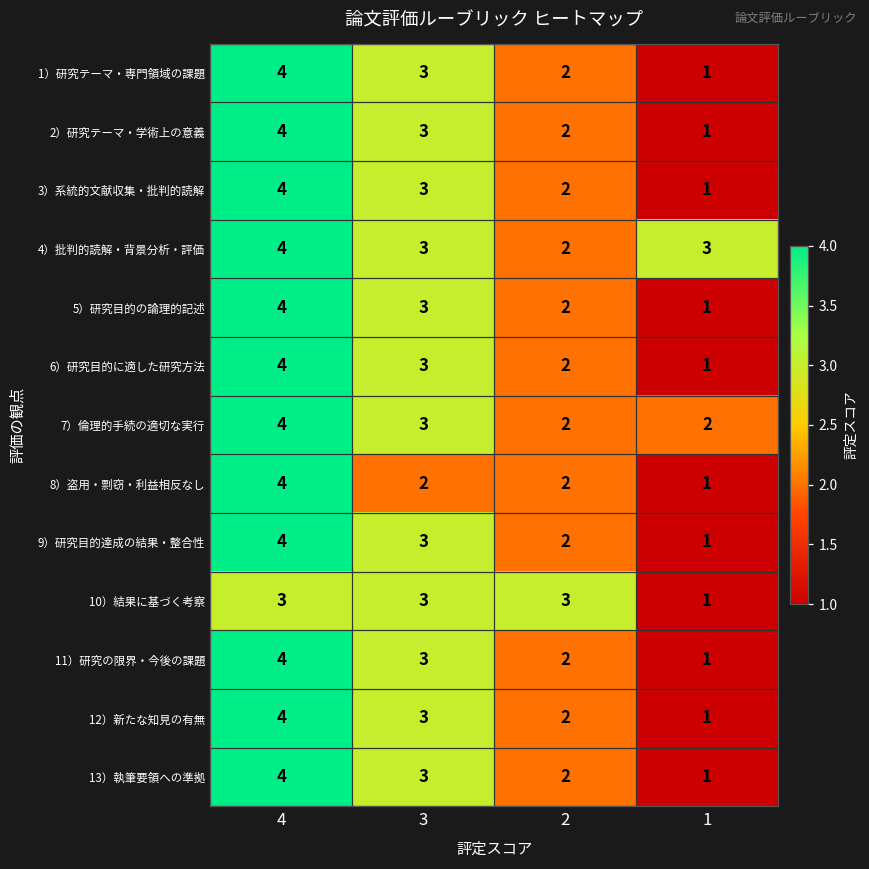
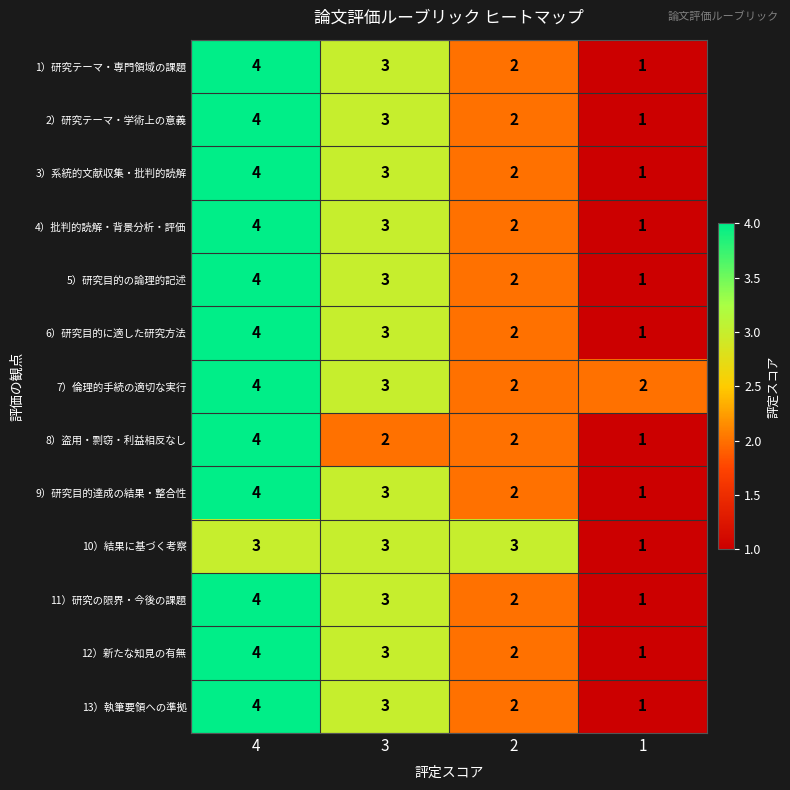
  {
    "1）研究テーマ・専門領域の課題": {
      "4": 4,
      "3": 3,
      "2": 2,
      "1": 1
    },
    "2）研究テーマ・学術上の意義": {
      "4": 4,
      "3": 3,
      "2": 2,
      "1": 1
    },
    "3）系統的文献収集・批判的読解": {
      "4": 4,
      "3": 3,
      "2": 2,
      "1": 1
    },
    "4）批判的読解・背景分析・評価": {
      "4": 4,
      "3": 3,
      "2": 2,
-     "1": 3
+     "1": 1
    },
    "5）研究目的の論理的記述": {
      "4": 4,
      "3": 3,
      "2": 2,
      "1": 1
    },
    "6）研究目的に適した研究方法": {
      "4": 4,
      "3": 3,
      "2": 2,
      "1": 1
    },
    "7）倫理的手続の適切な実行": {
      "4": 4,
      "3": 3,
      "2": 2,
      "1": 2
    },
    "8）盗用・剽窃・利益相反なし": {
      "4": 4,
      "3": 2,
      "2": 2,
      "1": 1
    },
    "9）研究目的達成の結果・整合性": {
      "4": 4,
      "3": 3,
      "2": 2,
      "1": 1
    },
    "10）結果に基づく考察": {
      "4": 3,
      "3": 3,
      "2": 3,
      "1": 1
    },
    "11）研究の限界・今後の課題": {
      "4": 4,
      "3": 3,
      "2": 2,
      "1": 1
    },
    "12）新たな知見の有無": {
      "4": 4,
      "3": 3,
      "2": 2,
      "1": 1
    },
    "13）執筆要領への準拠": {
      "4": 4,
      "3": 3,
      "2": 2,
      "1": 1
    }
  }
